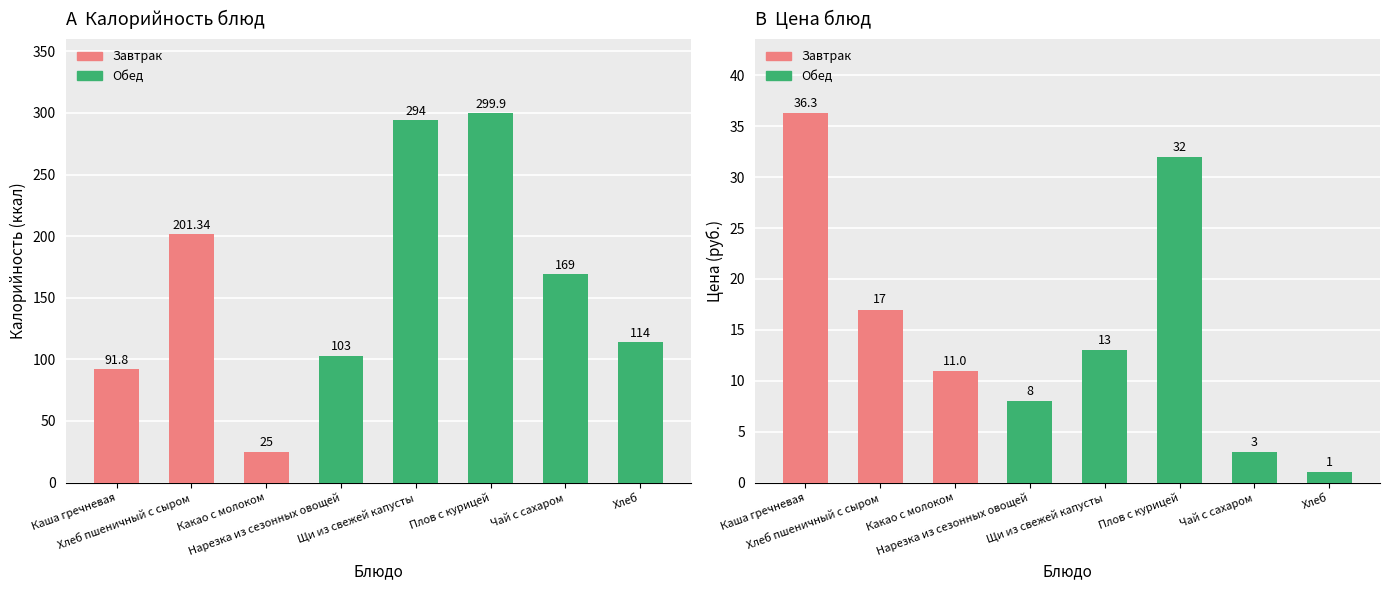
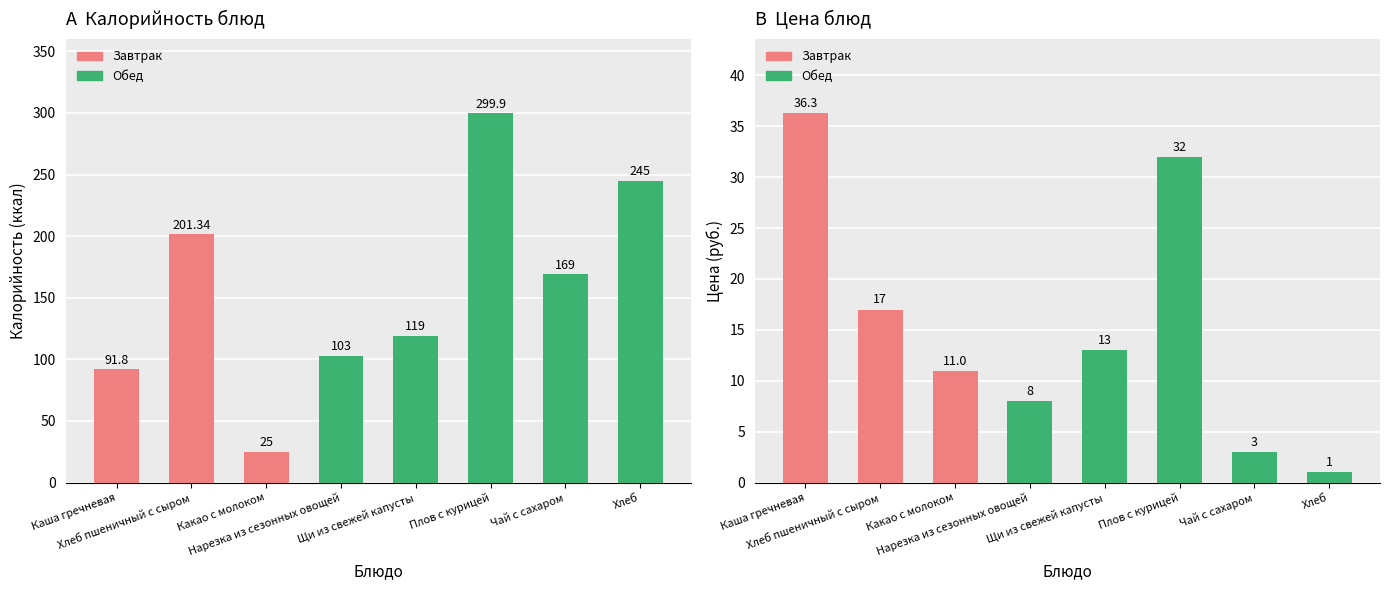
  {
    "A Калорийность блюд": {
      "Каша гречневая": 91.8,
      "Хлеб пшеничный с сыром": 201.34,
      "Какао с молоком": 25,
      "Нарезка из сезонных овощей": 103,
-     "Щи из свежей капусты": 294,
+     "Щи из свежей капусты": 119,
      "Плов с курицей": 299.9,
      "Чай с сахаром": 169,
-     "Хлеб": 114
+     "Хлеб": 245
    },
    "B Цена блюд": {
      "Каша гречневая": 36.3,
      "Хлеб пшеничный с сыром": 17,
      "Какао с молоком": 11.0,
      "Нарезка из сезонных овощей": 8,
      "Щи из свежей капусты": 13,
      "Плов с курицей": 32,
      "Чай с сахаром": 3,
      "Хлеб": 1
    }
  }
